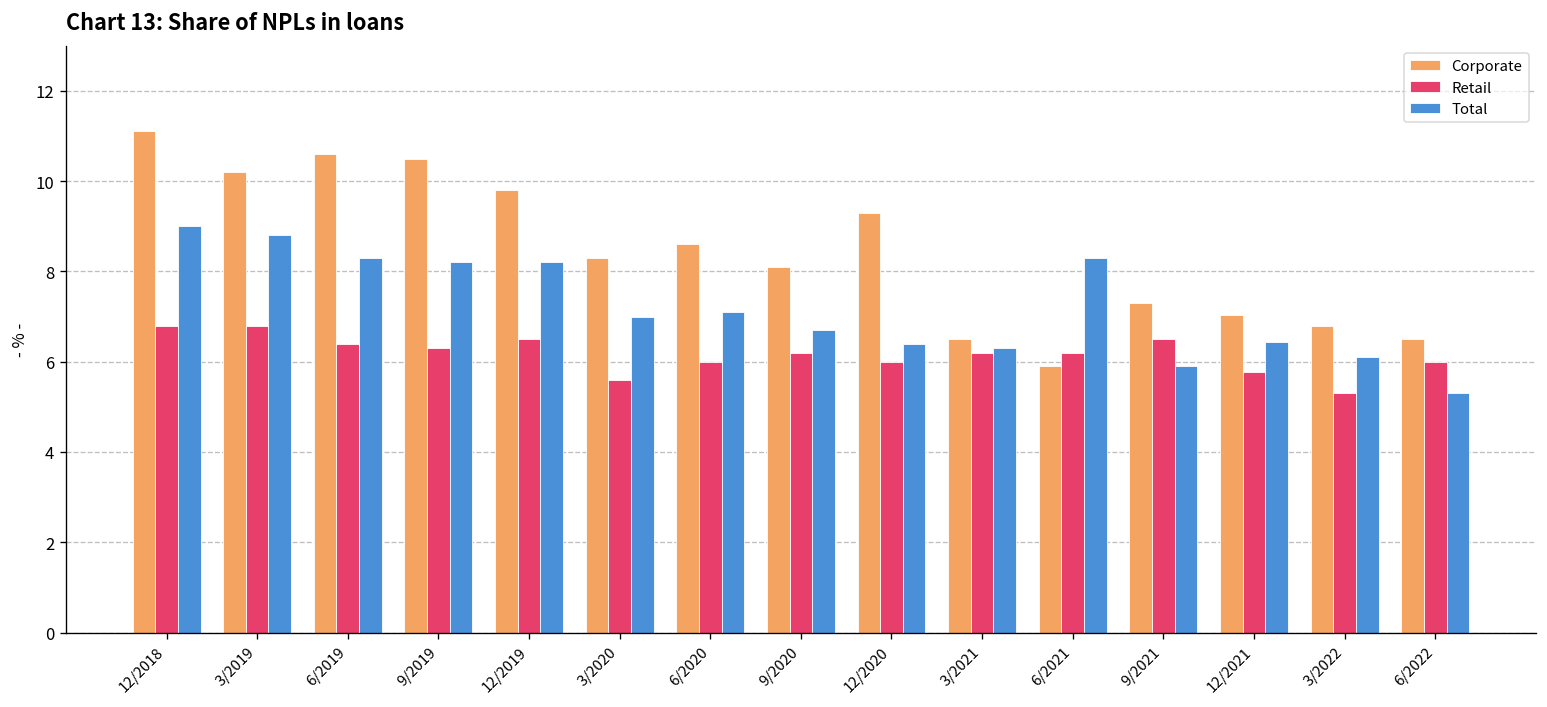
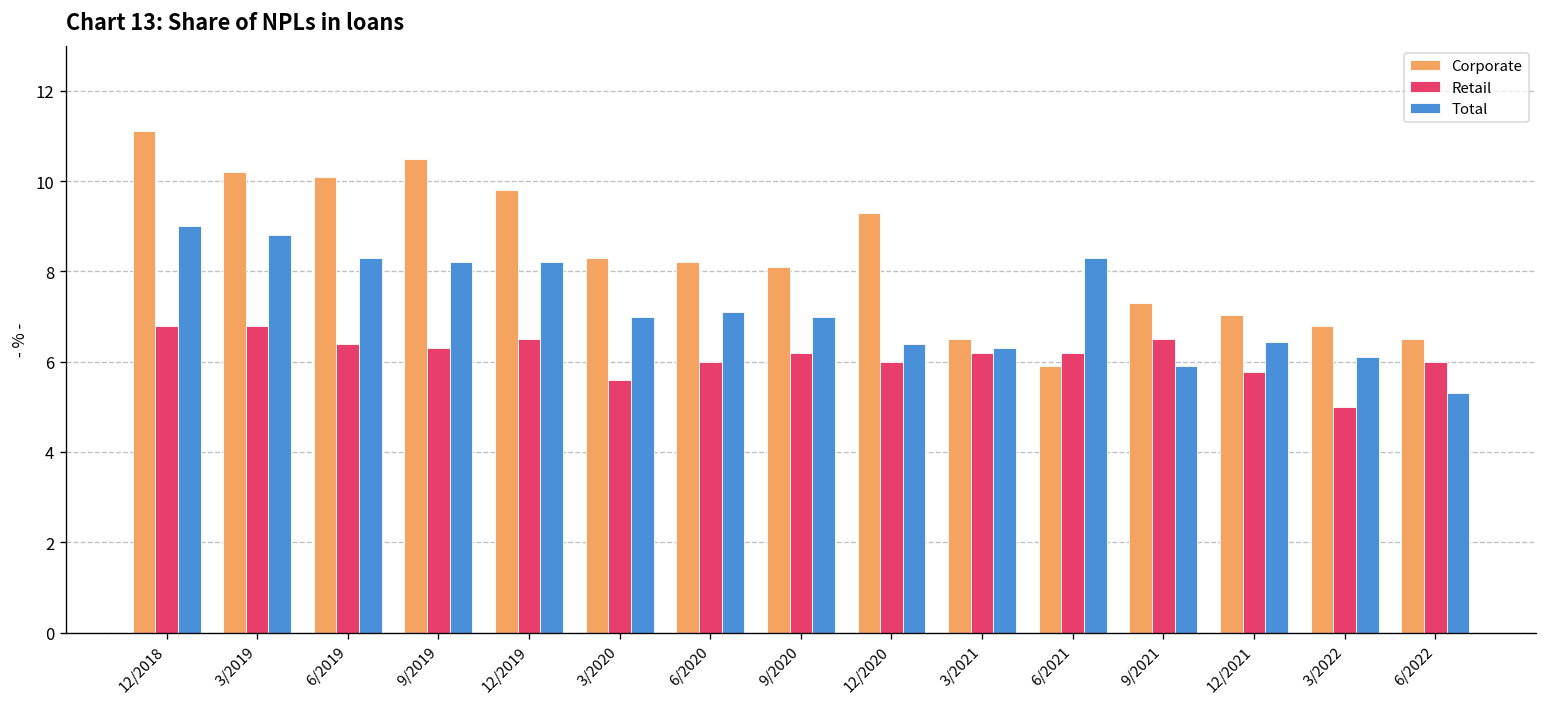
  {
    "Corporate": {
      "12/2018": 11.1,
      "3/2019": 10.2,
-     "6/2019": 10.6,
+     "6/2019": 10.1,
      "9/2019": 10.5,
      "12/2019": 9.8,
      "3/2020": 8.3,
-     "6/2020": 8.6,
+     "6/2020": 8.2,
      "9/2020": 8.1,
      "12/2020": 9.3,
      "3/2021": 6.5,
      "6/2021": 5.9,
      "9/2021": 7.3,
      "12/2021": 7.0,
      "3/2022": 6.8,
      "6/2022": 6.5
    },
    "Retail": {
      "12/2018": 6.8,
      "3/2019": 6.8,
      "6/2019": 6.4,
      "9/2019": 6.3,
      "12/2019": 6.5,
      "3/2020": 5.6,
      "6/2020": 6.0,
      "9/2020": 6.2,
      "12/2020": 6.0,
      "3/2021": 6.2,
      "6/2021": 6.2,
      "9/2021": 6.5,
      "12/2021": 5.8,
-     "3/2022": 5.3,
+     "3/2022": 5.0,
      "6/2022": 6.0
    },
    "Total": {
      "12/2018": 9.0,
      "3/2019": 8.8,
      "6/2019": 8.3,
      "9/2019": 8.2,
      "12/2019": 8.2,
      "3/2020": 7.0,
      "6/2020": 7.1,
-     "9/2020": 6.7,
+     "9/2020": 7.0,
      "12/2020": 6.4,
      "3/2021": 6.3,
      "6/2021": 8.3,
      "9/2021": 5.9,
      "12/2021": 6.4,
      "3/2022": 6.1,
      "6/2022": 5.3
    }
  }
